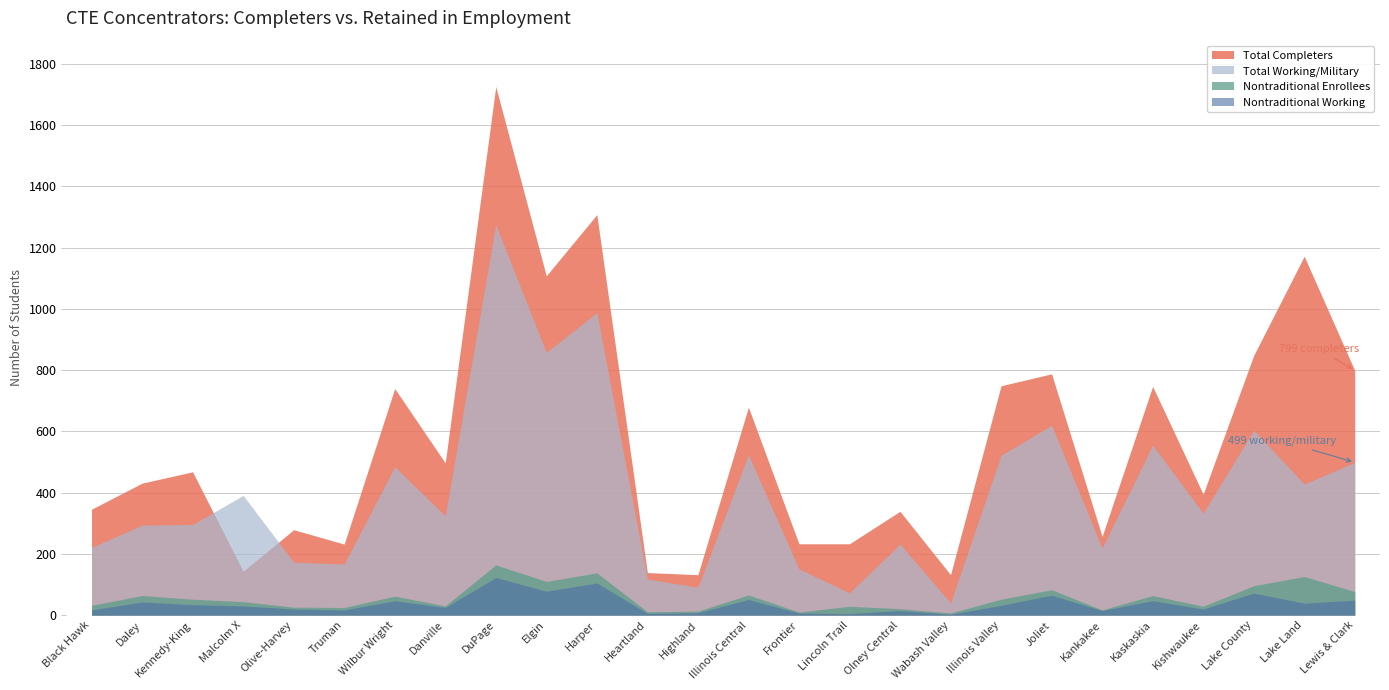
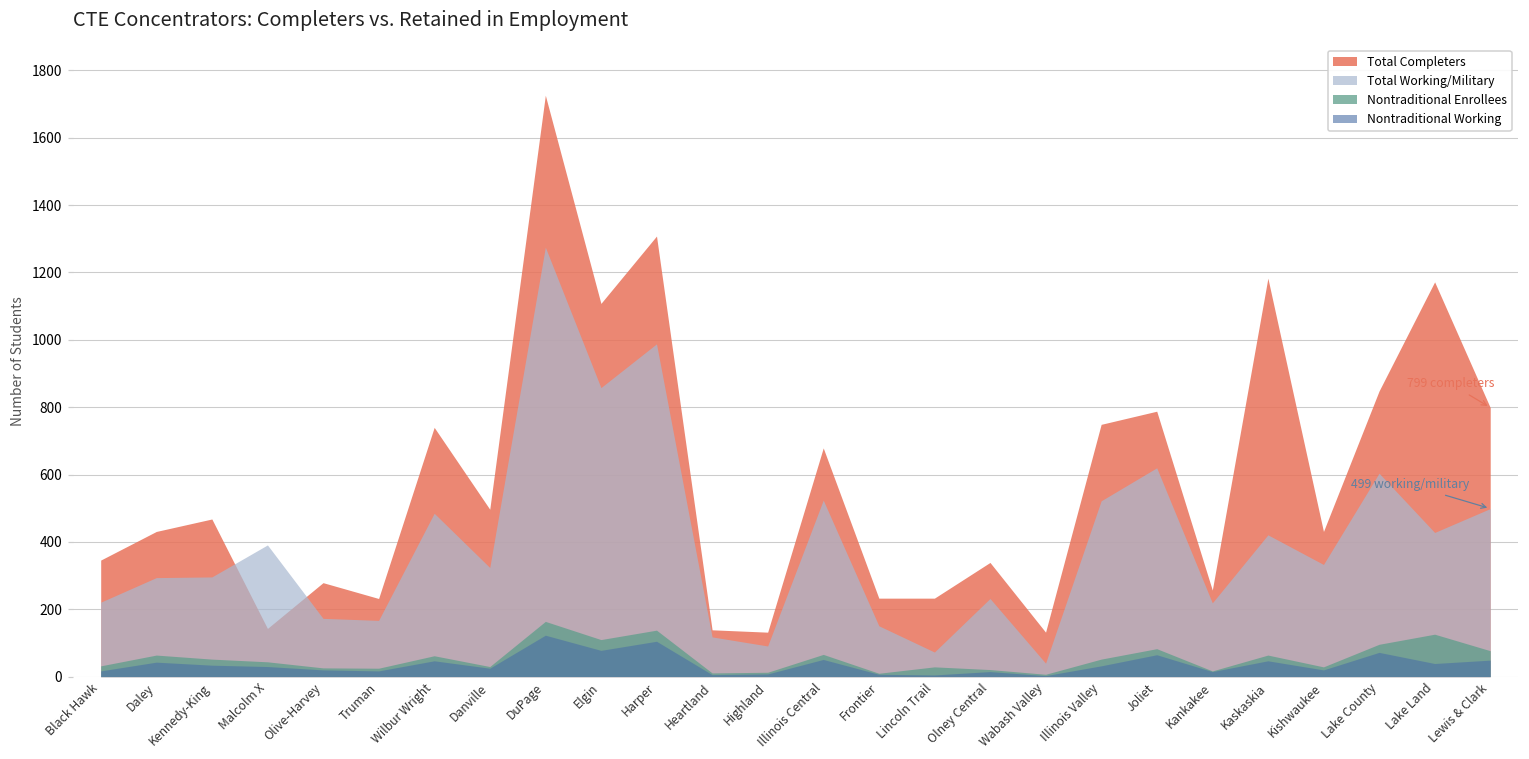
  {
    "Total Completers": {
      "Black Hawk": 350,
      "Daley": 430,
      "Kennedy-King": 470,
      "Malcolm X": 140,
      "Olive-Harvey": 280,
      "Truman": 230,
      "Wilbur Wright": 740,
      "Danville": 500,
      "DuPage": 1730,
      "Elgin": 1110,
      "Harper": 1310,
      "Heartland": 140,
      "Highland": 130,
      "Illinois Central": 680,
      "Frontier": 230,
      "Lincoln Trail": 230,
      "Olney Central": 340,
      "Wabash Valley": 130,
      "Illinois Valley": 750,
      "Joliet": 790,
      "Kankakee": 260,
-     "Kaskaskia": 750,
-     "Kishwaukee": 400,
+     "Kaskaskia": 1180,
+     "Kishwaukee": 430,
      "Lake County": 850,
      "Lake Land": 1170,
      "Lewis & Clark": 800
    },
    "Total Working/Military": {
      "Black Hawk": 220,
      "Daley": 290,
      "Kennedy-King": 300,
      "Malcolm X": 390,
      "Olive-Harvey": 170,
      "Truman": 170,
      "Wilbur Wright": 490,
      "Danville": 320,
      "DuPage": 1280,
      "Elgin": 860,
      "Harper": 990,
      "Heartland": 120,
      "Highland": 90,
      "Illinois Central": 520,
      "Frontier": 150,
      "Lincoln Trail": 70,
      "Olney Central": 230,
      "Wabash Valley": 40,
      "Illinois Valley": 520,
      "Joliet": 620,
      "Kankakee": 220,
-     "Kaskaskia": 560,
+     "Kaskaskia": 420,
      "Kishwaukee": 330,
      "Lake County": 600,
      "Lake Land": 430
    }
  }
